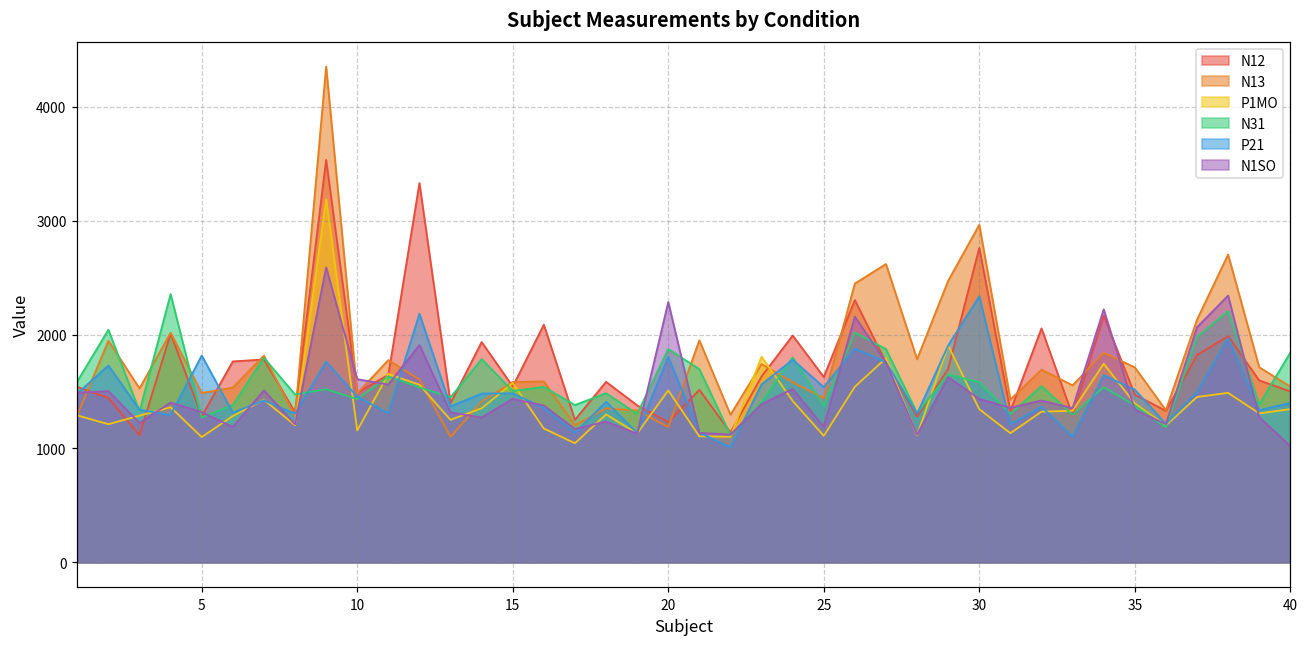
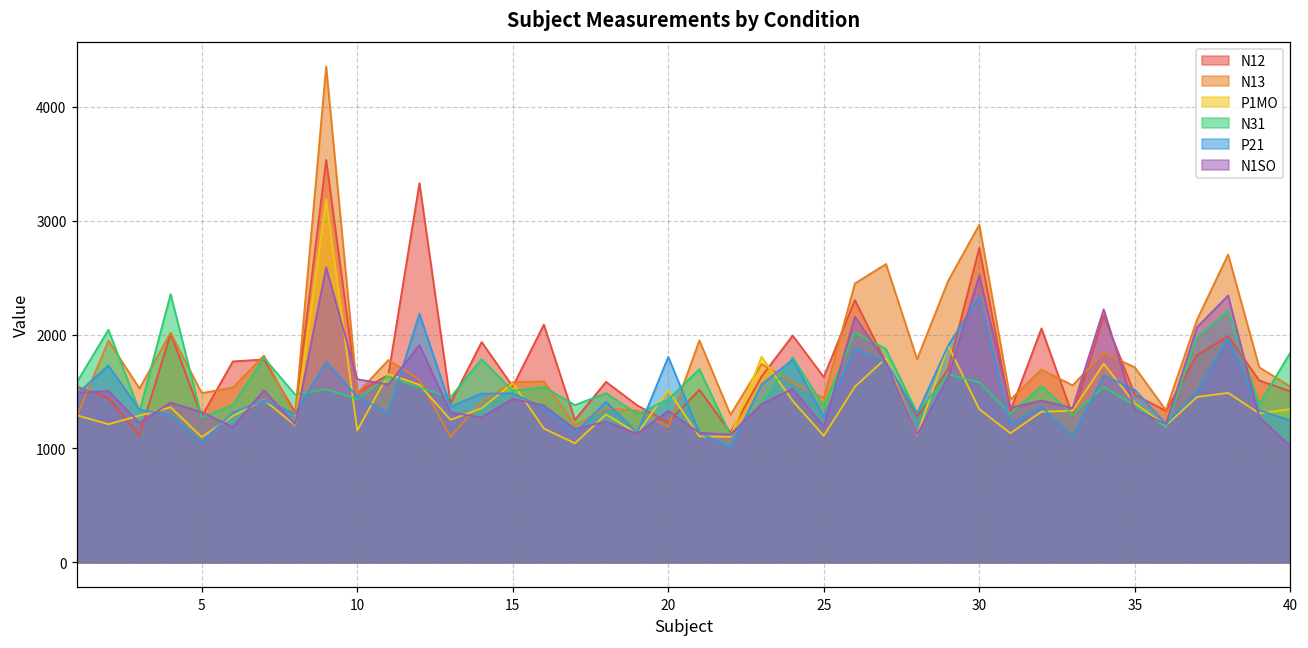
  {
    "P1MO": {
      "5": 1100,
      "10": 1160,
      "20": 1510,
      "25": 1110,
      "30": 1350,
      "40": 1350
    },
    "N31": {
-     "20": 1870,
+     "20": 1430,
      "25": 1370,
      "30": 1580,
      "40": 1840
    },
    "P21": {
-     "5": 1820,
+     "5": 1060,
      "20": 1800,
-     "25": 1540,
+     "25": 1280,
      "30": 2340,
      "35": 1520,
-     "40": 1400
+     "40": 1250
    },
    "N1SO": {
      "5": 1320,
      "10": 1610,
      "15": 1440,
-     "20": 2290,
+     "20": 1330,
      "25": 1190,
-     "30": 1430,
+     "30": 2520,
      "35": 1340,
      "40": 1020
    }
  }
